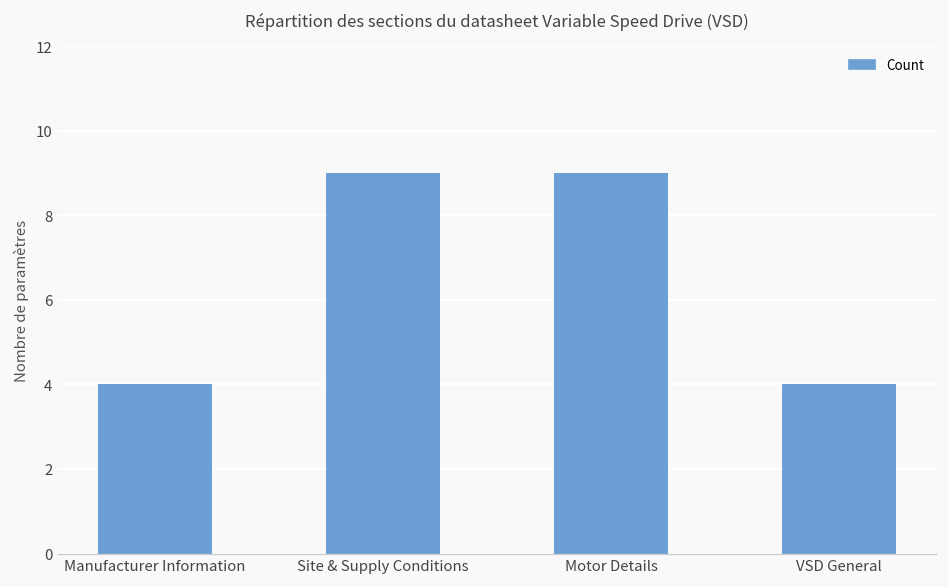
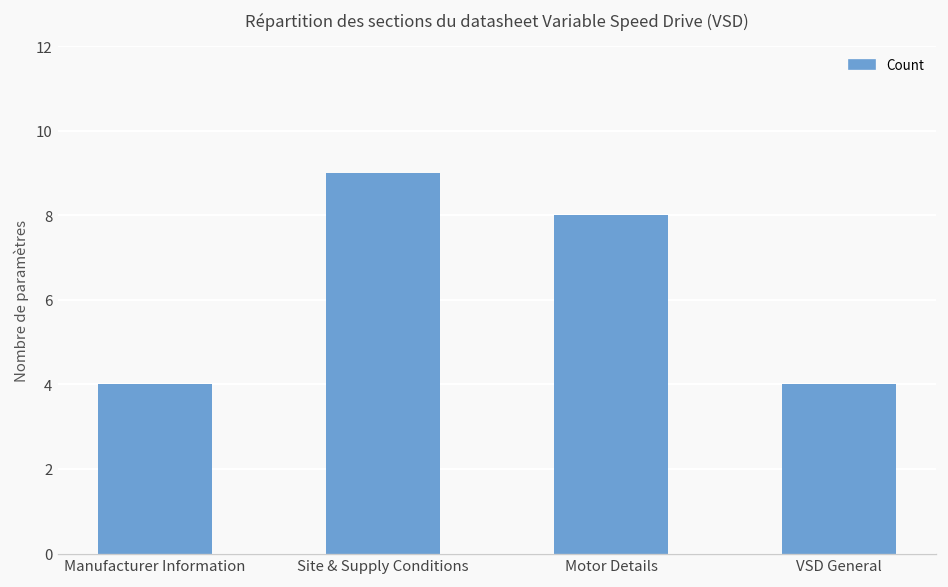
  {
    "Manufacturer Information": 4,
    "Site & Supply Conditions": 9,
-   "Motor Details": 9,
+   "Motor Details": 8,
    "VSD General": 4
  }
